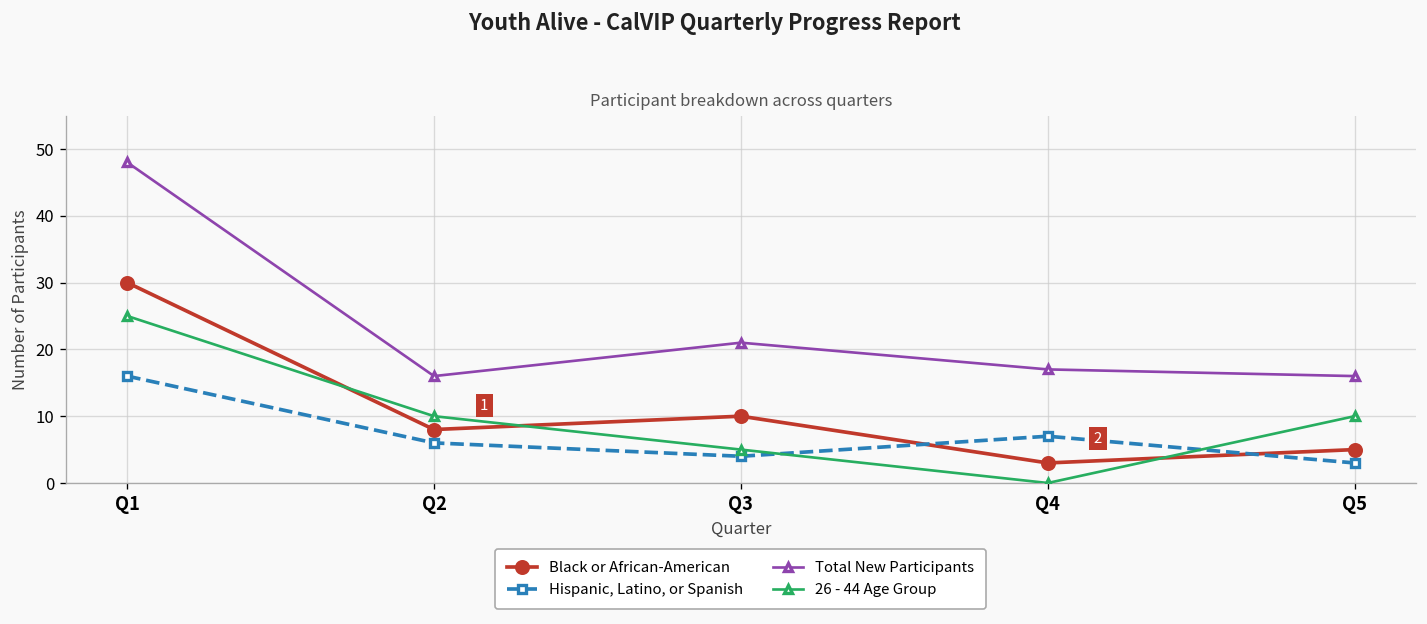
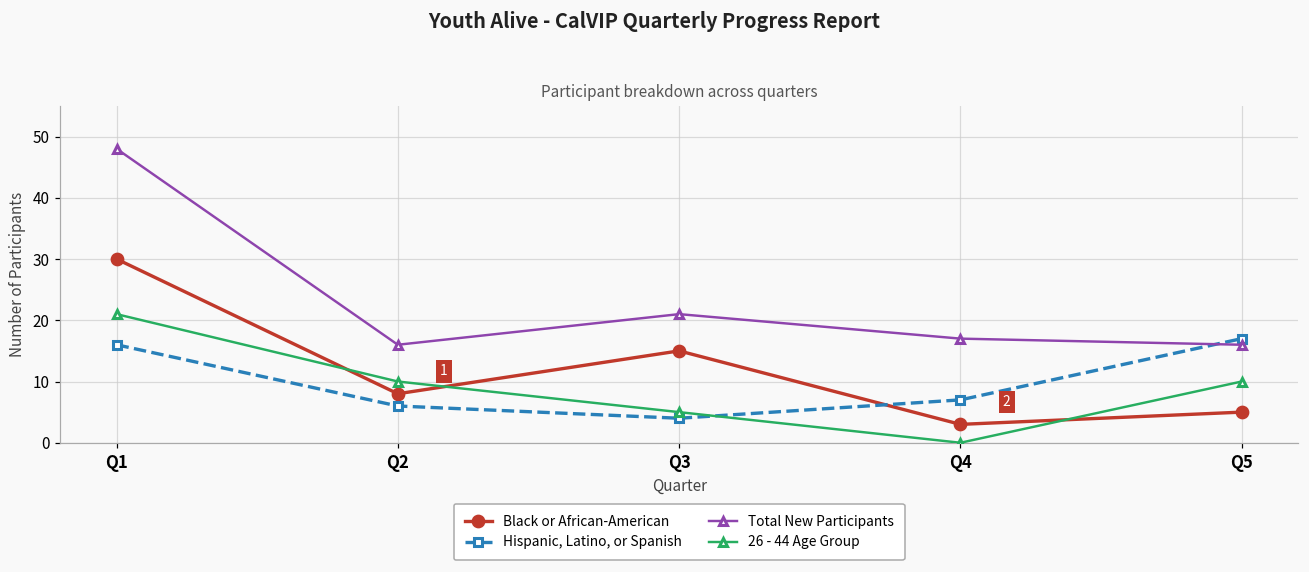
  {
    "Black or African-American": {
      "Q1": 30,
      "Q2": 8,
-     "Q3": 10,
+     "Q3": 15,
      "Q4": 3,
      "Q5": 5
    },
    "Hispanic, Latino, or Spanish": {
      "Q1": 16,
      "Q2": 6,
      "Q3": 4,
      "Q4": 7,
-     "Q5": 3
+     "Q5": 17
    },
    "Total New Participants": {
      "Q1": 48,
      "Q2": 16,
      "Q3": 21,
      "Q4": 17,
      "Q5": 16
    },
    "26 - 44 Age Group": {
-     "Q1": 25,
+     "Q1": 21,
      "Q2": 10,
      "Q3": 5,
      "Q4": 0,
      "Q5": 10
    }
  }
